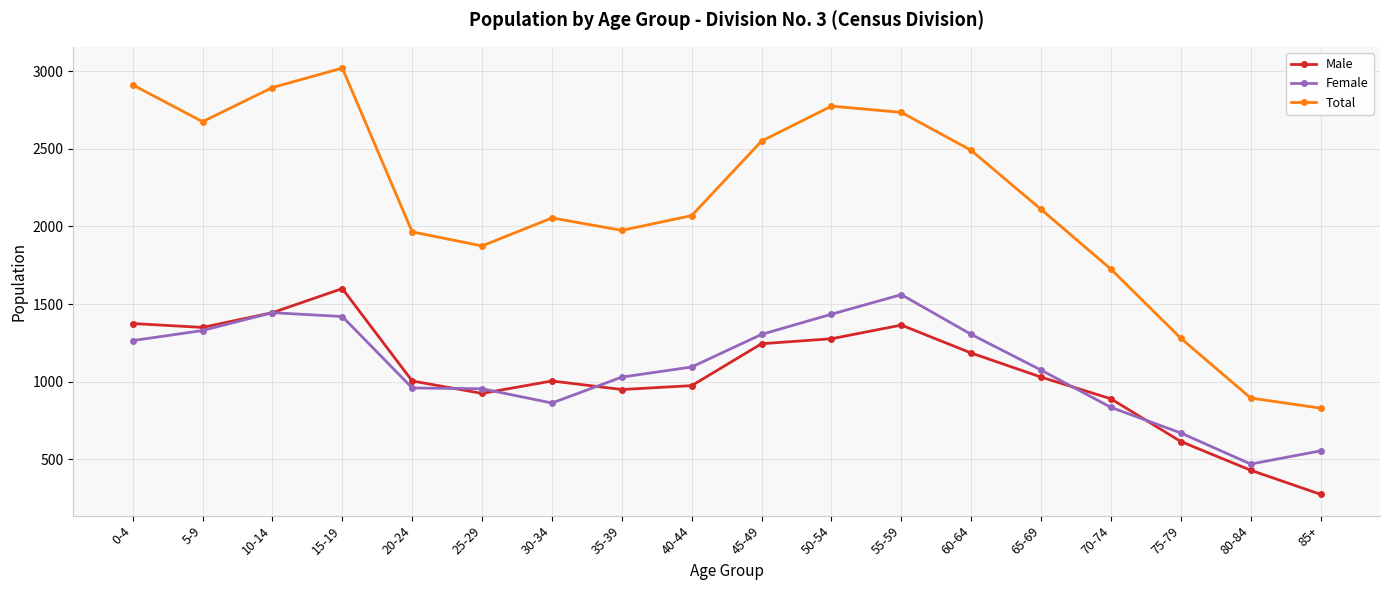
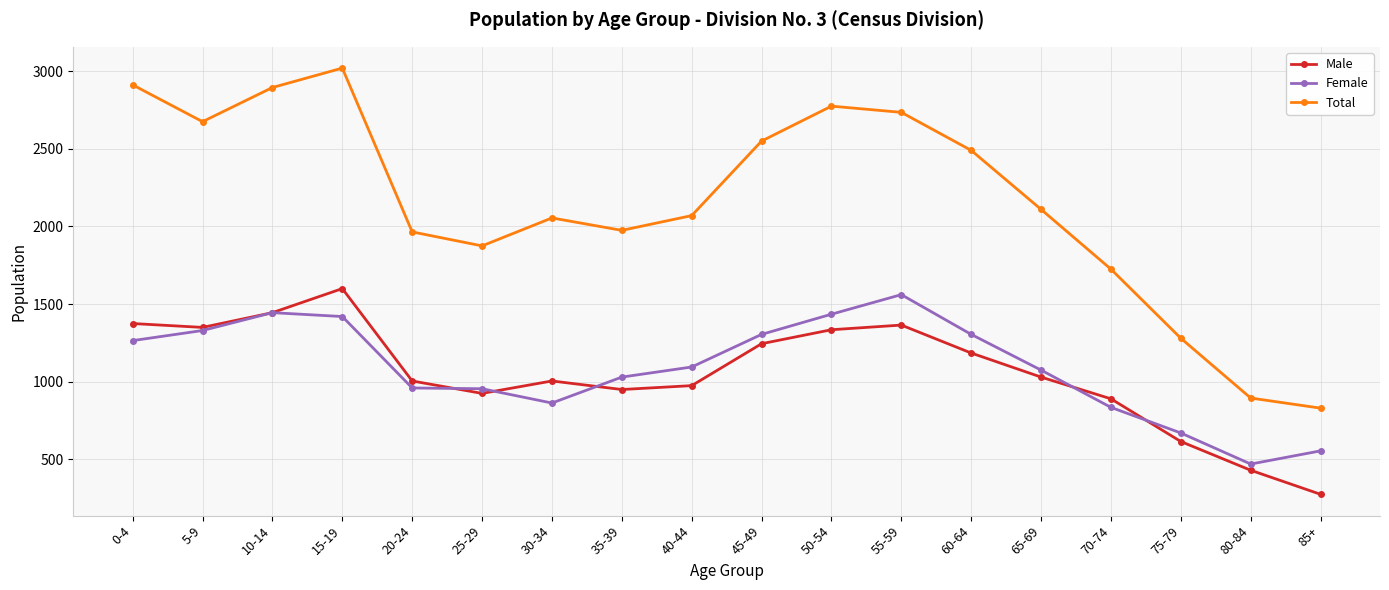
  {
    "Male": {
      "0-4": 1380,
      "5-9": 1350,
      "15-19": 1600,
      "20-24": 1010,
      "25-29": 930,
      "30-34": 1010,
      "35-39": 950,
      "40-44": 980,
      "45-49": 1250,
-     "50-54": 1280,
+     "50-54": 1340,
      "55-59": 1370,
      "60-64": 1190,
      "65-69": 1030,
      "70-74": 890,
      "75-79": 620,
      "80-84": 430,
      "85+": 280
    },
    "Female": {
      "0-4": 1270,
      "5-9": 1330,
      "15-19": 1420,
      "20-24": 960,
      "25-29": 960,
      "30-34": 860,
      "35-39": 1030,
      "40-44": 1100,
      "45-49": 1310,
      "50-54": 1440,
      "55-59": 1560,
      "60-64": 1310,
      "65-69": 1080,
      "70-74": 840,
      "75-79": 670,
      "80-84": 470,
      "85+": 560
    },
    "Total": {
      "0-4": 2910,
      "5-9": 2680,
      "10-14": 2900,
      "15-19": 3020,
      "20-24": 1970,
      "25-29": 1880,
      "30-34": 2060,
      "35-39": 1980,
      "40-44": 2070,
      "45-49": 2550,
      "50-54": 2780,
      "55-59": 2740,
      "60-64": 2490,
      "65-69": 2110,
      "70-74": 1730,
      "75-79": 1280,
      "80-84": 900,
      "85+": 830
    }
  }
